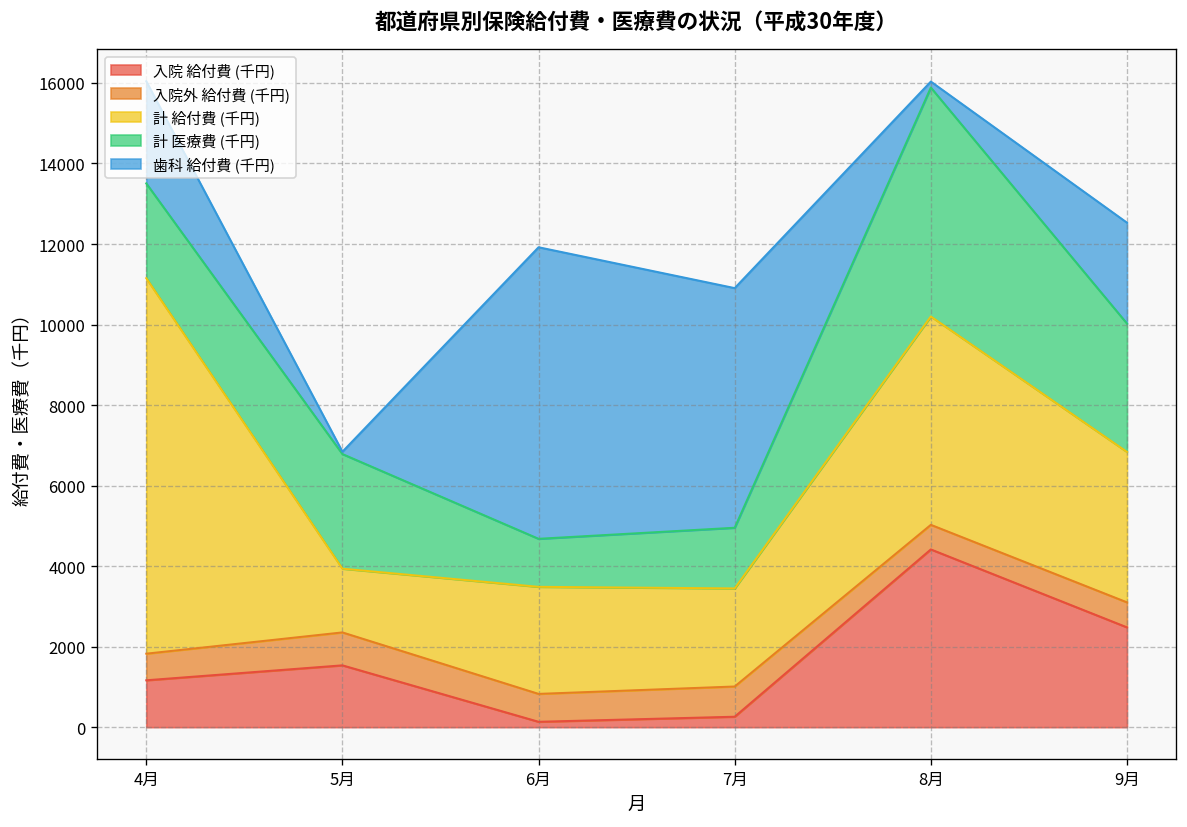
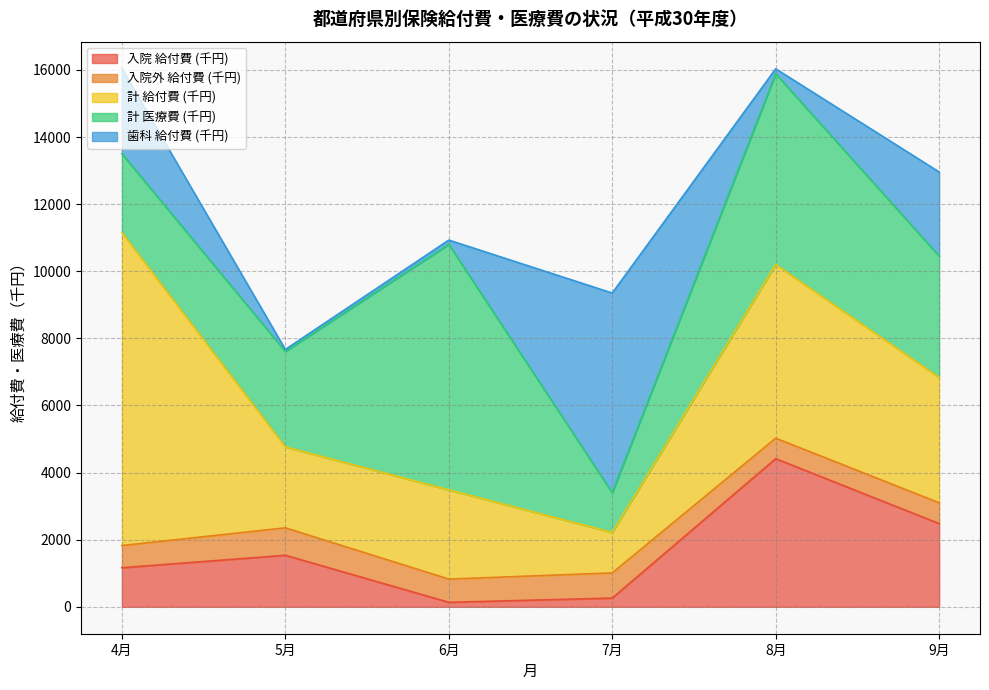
  {
    "計 給付費 (千円)": {
      "4月": 9300,
-     "5月": 1600,
+     "5月": 2400,
      "6月": 2700,
-     "7月": 2400,
+     "7月": 1200,
      "8月": 5200,
      "9月": 3700
    },
    "計 医療費 (千円)": {
      "4月": 2400,
-     "6月": 1200,
-     "7月": 1500,
+     "6月": 7300,
+     "7月": 1200,
      "8月": 5700,
-     "9月": 3200
+     "9月": 3600
    },
    "歯科 給付費 (千円)": {
-     "6月": 7200,
+     "6月": 100,
      "7月": 6000,
      "8月": 100,
      "9月": 2500
    }
  }
